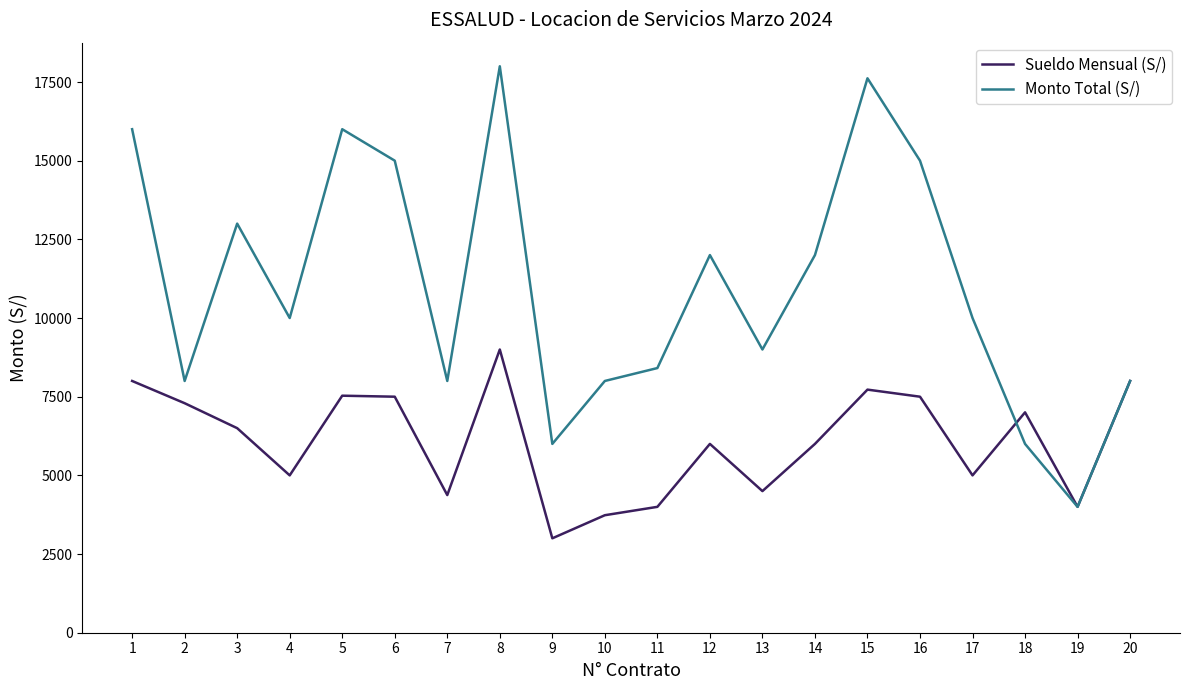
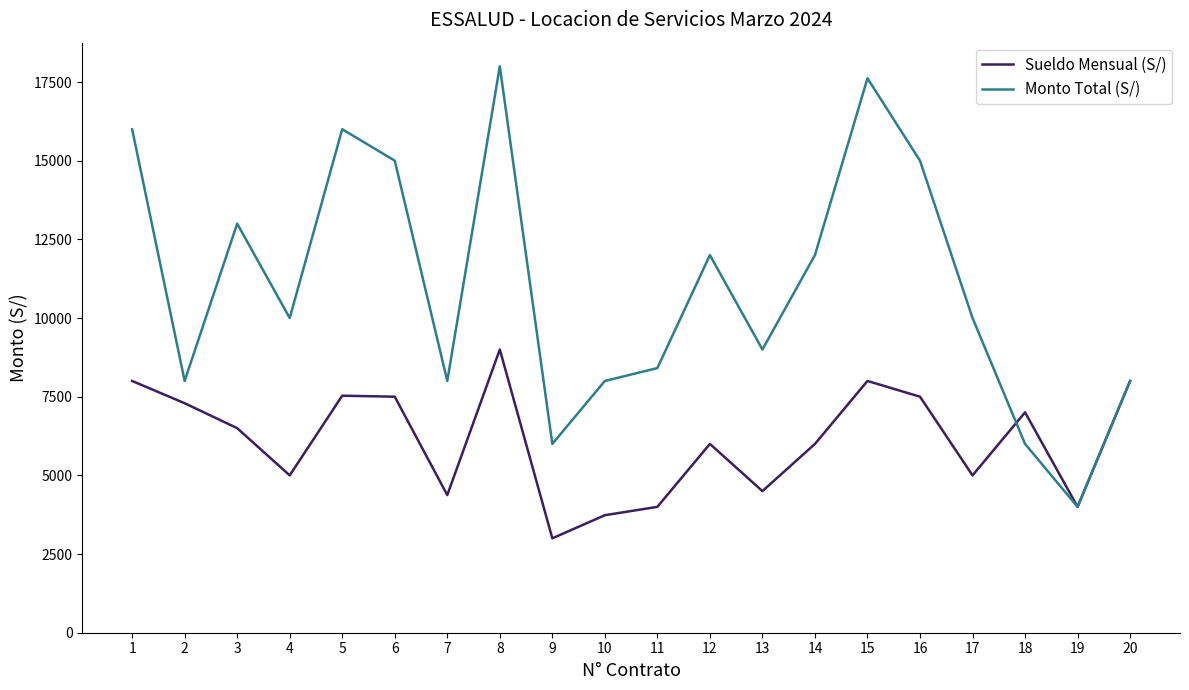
  {
    "Sueldo Mensual (S/)": {
      "1": 8000,
      "2": 7300,
      "3": 6500,
      "4": 5000,
      "5": 7500,
      "6": 7500,
      "7": 4400,
      "8": 9000,
      "9": 3000,
      "10": 3700,
      "11": 4000,
      "12": 6000,
      "13": 4500,
      "14": 6000,
-     "15": 7700,
+     "15": 8000,
      "16": 7500,
      "17": 5000,
      "18": 7000
    },
    "Monto Total (S/)": {
      "1": 16000,
      "2": 8000,
      "3": 13000,
      "4": 10000,
      "5": 16000,
      "6": 15000,
      "7": 8000,
      "8": 18000,
      "9": 6000,
      "10": 8000,
      "11": 8400,
      "12": 12000,
      "13": 9000,
      "14": 12000,
      "15": 17600,
      "16": 15000,
      "17": 10000,
      "18": 6000
    }
  }
